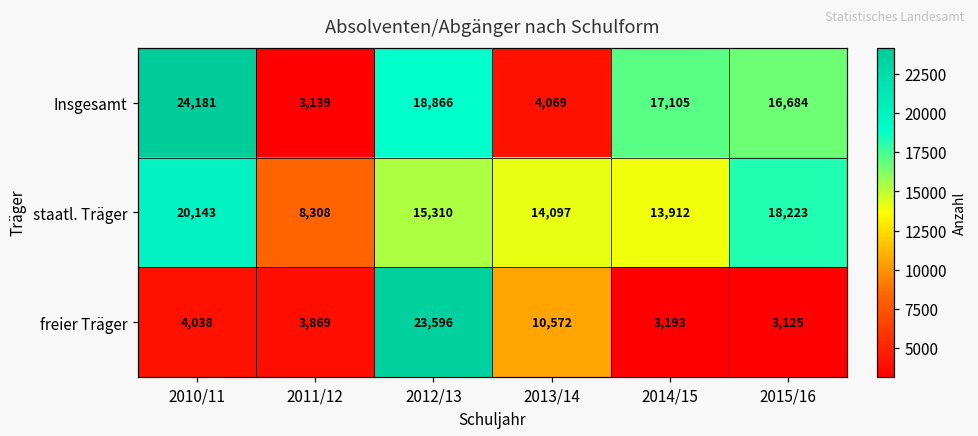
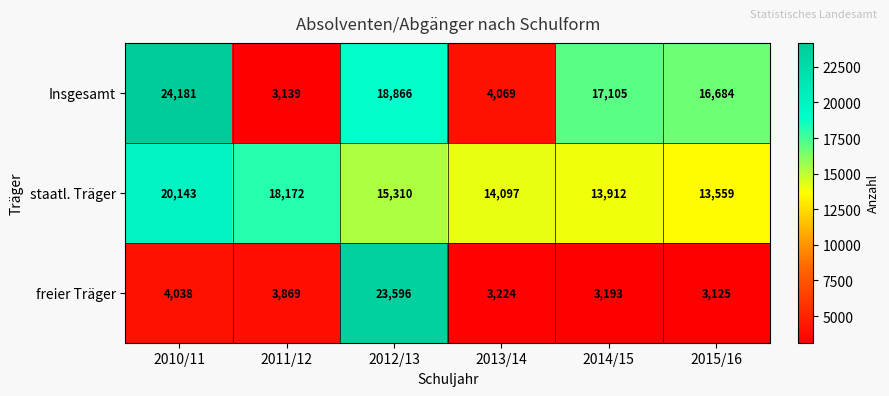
  {
    "Insgesamt": {
      "2010/11": "24,181",
      "2011/12": "3,139",
      "2012/13": "18,866",
      "2013/14": "4,069",
      "2014/15": "17,105",
      "2015/16": "16,684"
    },
    "staatl. Träger": {
      "2010/11": "20,143",
-     "2011/12": "8,308",
+     "2011/12": "18,172",
      "2012/13": "15,310",
      "2013/14": "14,097",
      "2014/15": "13,912",
-     "2015/16": "18,223"
+     "2015/16": "13,559"
    },
    "freier Träger": {
      "2010/11": "4,038",
      "2011/12": "3,869",
      "2012/13": "23,596",
-     "2013/14": "10,572",
+     "2013/14": "3,224",
      "2014/15": "3,193",
      "2015/16": "3,125"
    }
  }
